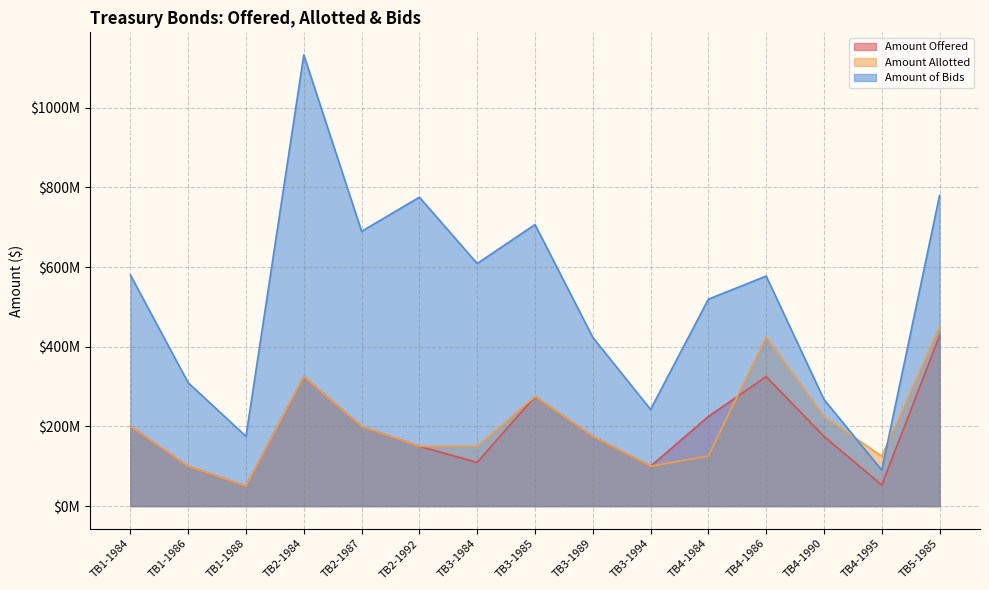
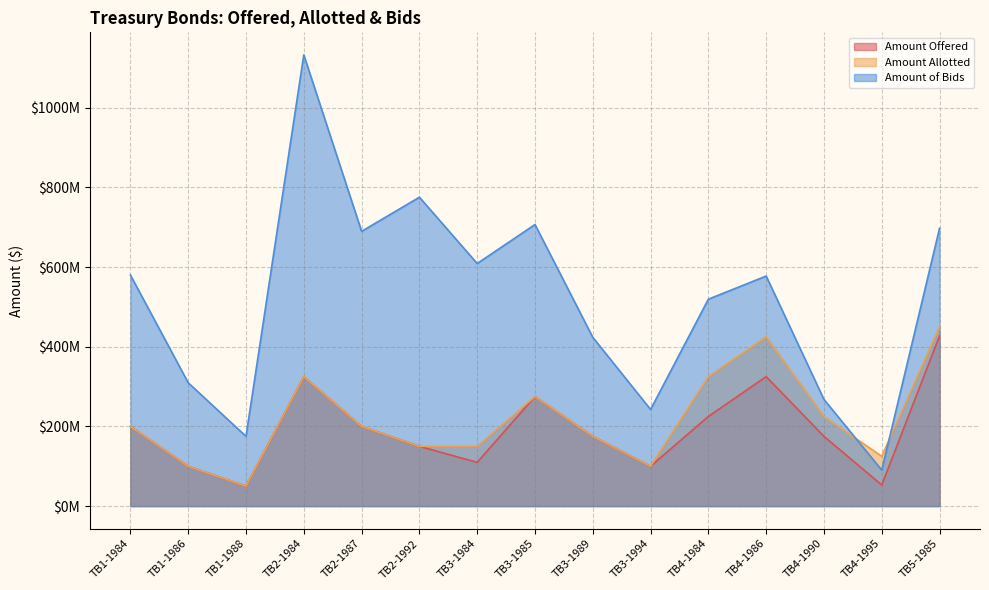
  {
    "Amount Offered": {
      "TB3-1984": "$110000000",
      "TB4-1984": "$230000000",
      "TB4-1986": "$330000000",
      "TB4-1990": "$180000000",
      "TB4-1995": "$50000000",
      "TB5-1985": "$430000000"
    },
    "Amount Allotted": {
      "TB3-1984": "$150000000",
-     "TB4-1984": "$130000000",
+     "TB4-1984": "$330000000",
      "TB4-1986": "$430000000",
      "TB4-1990": "$230000000",
      "TB4-1995": "$130000000",
      "TB5-1985": "$450000000"
    },
    "Amount of Bids": {
      "TB1-1984": "$580000000",
      "TB1-1986": "$310000000",
      "TB1-1988": "$180000000",
      "TB2-1984": "$1130000000",
      "TB2-1987": "$690000000",
      "TB2-1992": "$780000000",
      "TB3-1984": "$610000000",
      "TB3-1985": "$710000000",
      "TB3-1989": "$420000000",
      "TB3-1994": "$240000000",
      "TB4-1984": "$520000000",
      "TB4-1986": "$580000000",
      "TB4-1990": "$270000000",
      "TB4-1995": "$90000000",
-     "TB5-1985": "$780000000"
+     "TB5-1985": "$700000000"
    }
  }
